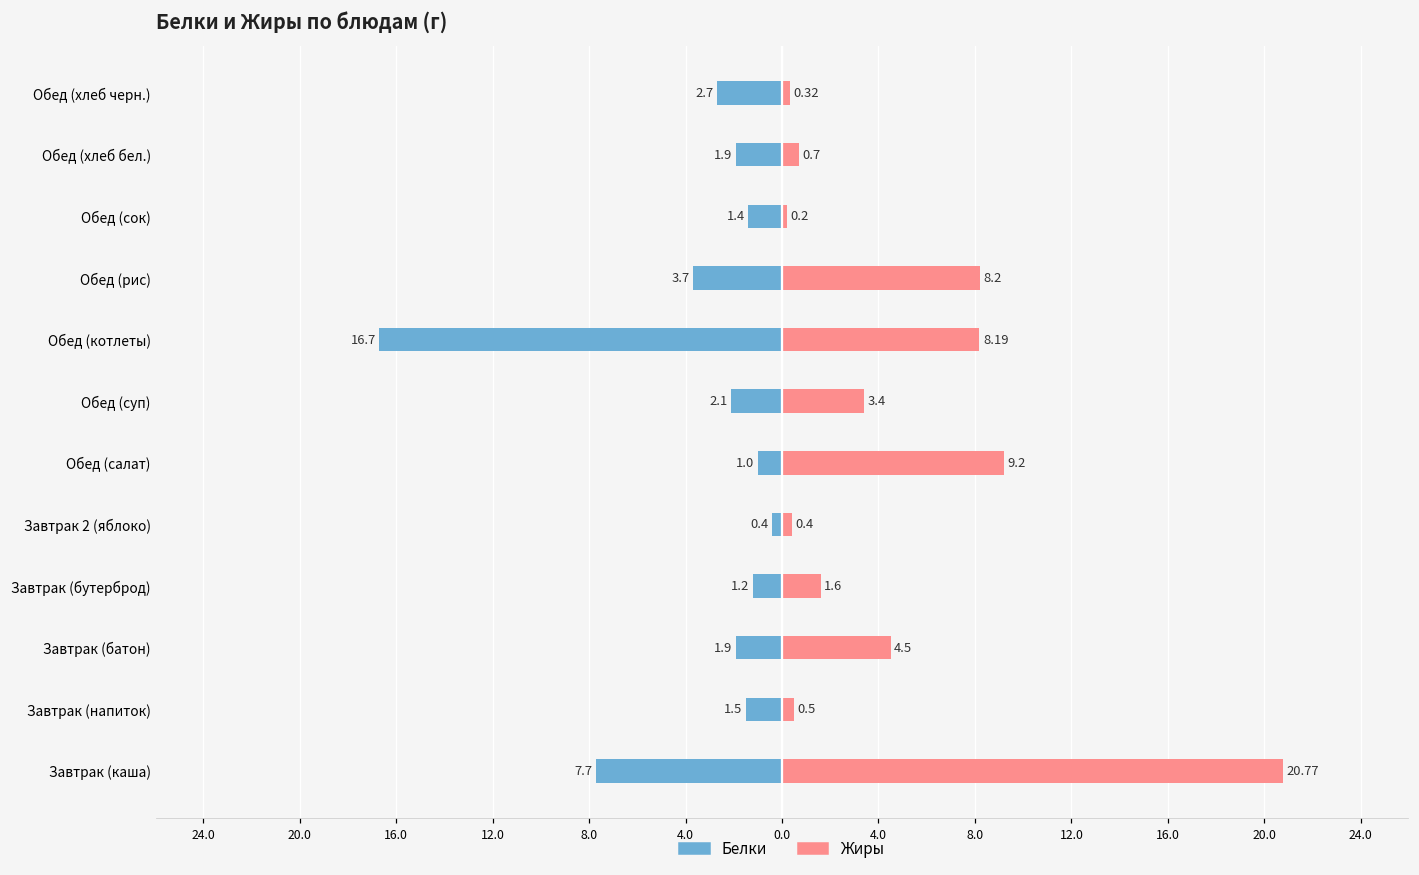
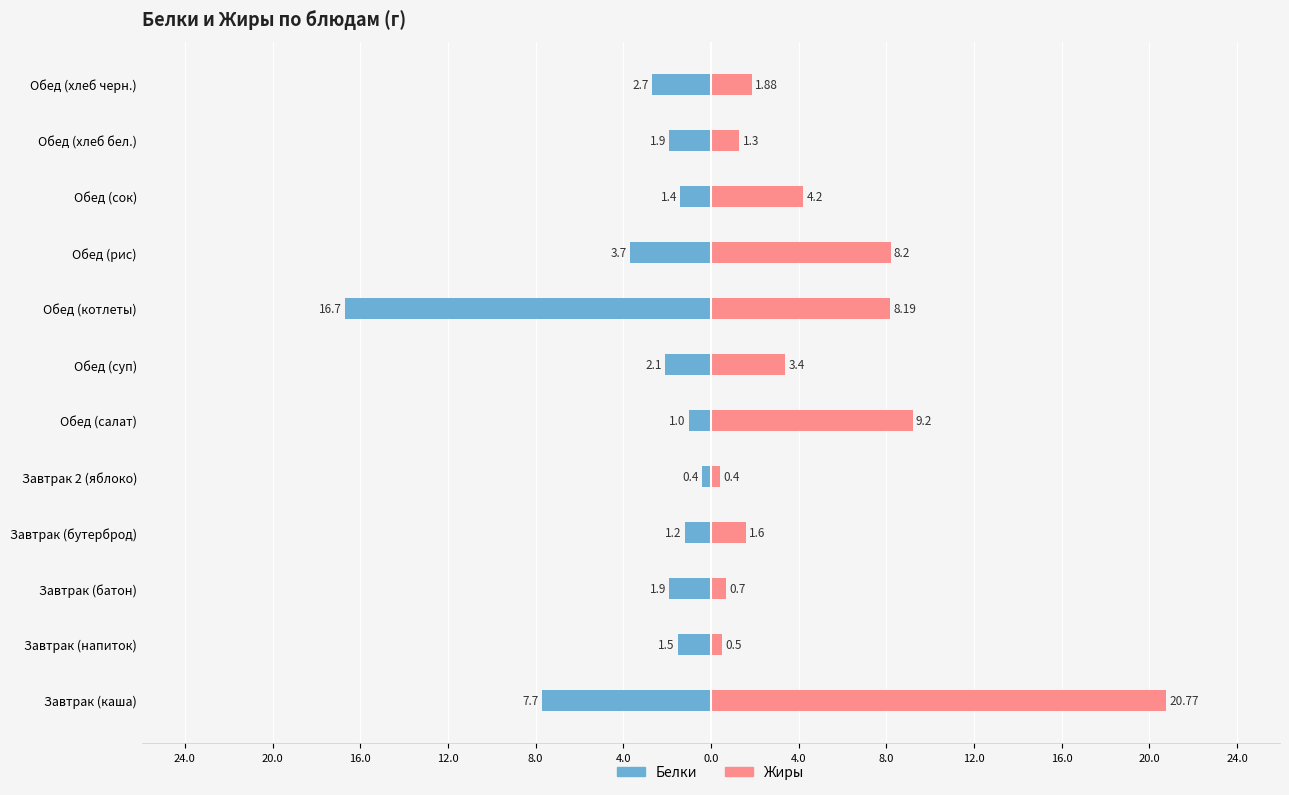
  {
    "Жиры": {
-     "Обед (хлеб черн.)": 0.32,
-     "Обед (хлеб бел.)": 0.7,
-     "Обед (сок)": 0.2,
+     "Обед (хлеб черн.)": 1.88,
+     "Обед (хлеб бел.)": 1.3,
+     "Обед (сок)": 4.2,
      "Обед (рис)": 8.2,
      "Обед (котлеты)": 8.19,
      "Обед (суп)": 3.4,
      "Обед (салат)": 9.2,
      "Завтрак 2 (яблоко)": 0.4,
      "Завтрак (бутерброд)": 1.6,
-     "Завтрак (батон)": 4.5,
+     "Завтрак (батон)": 0.7,
      "Завтрак (напиток)": 0.5,
      "Завтрак (каша)": 20.77
    }
  }
